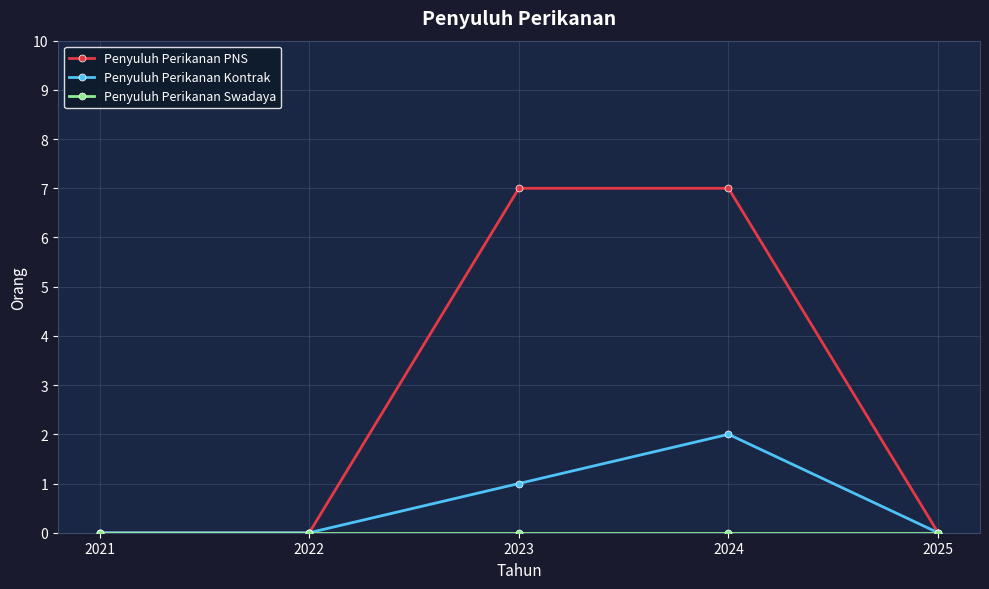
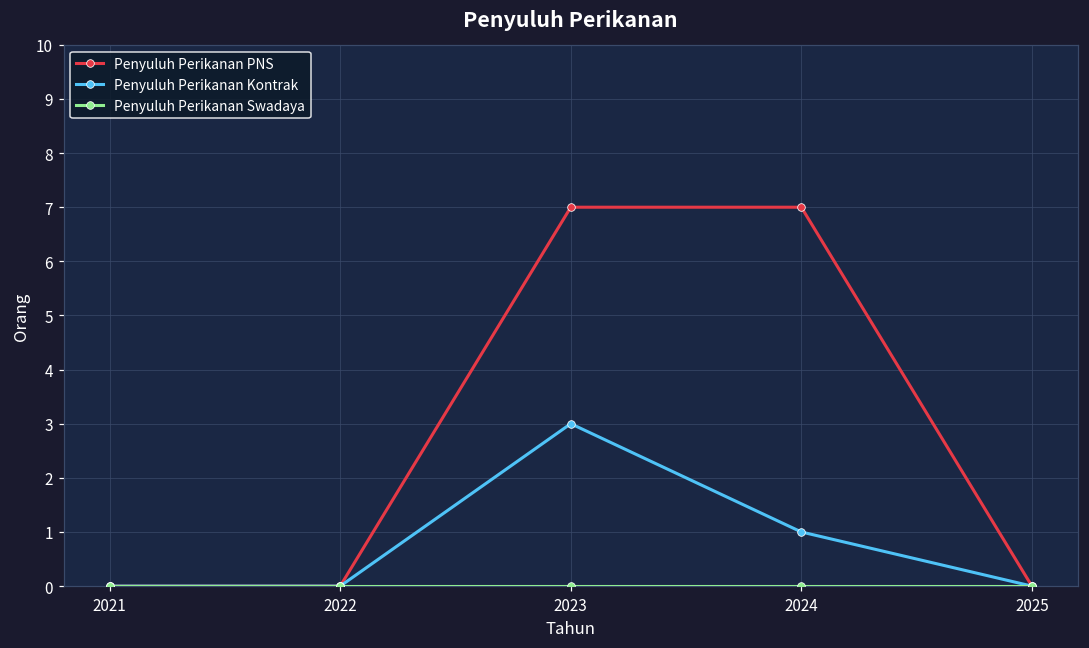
  {
    "Penyuluh Perikanan PNS": {
      "2023": 7,
      "2024": 7
    },
    "Penyuluh Perikanan Kontrak": {
-     "2023": 1,
-     "2024": 2
+     "2023": 3,
+     "2024": 1
    },
    "Penyuluh Perikanan Swadaya": {
      "2023": 0,
      "2024": 0
    }
  }
